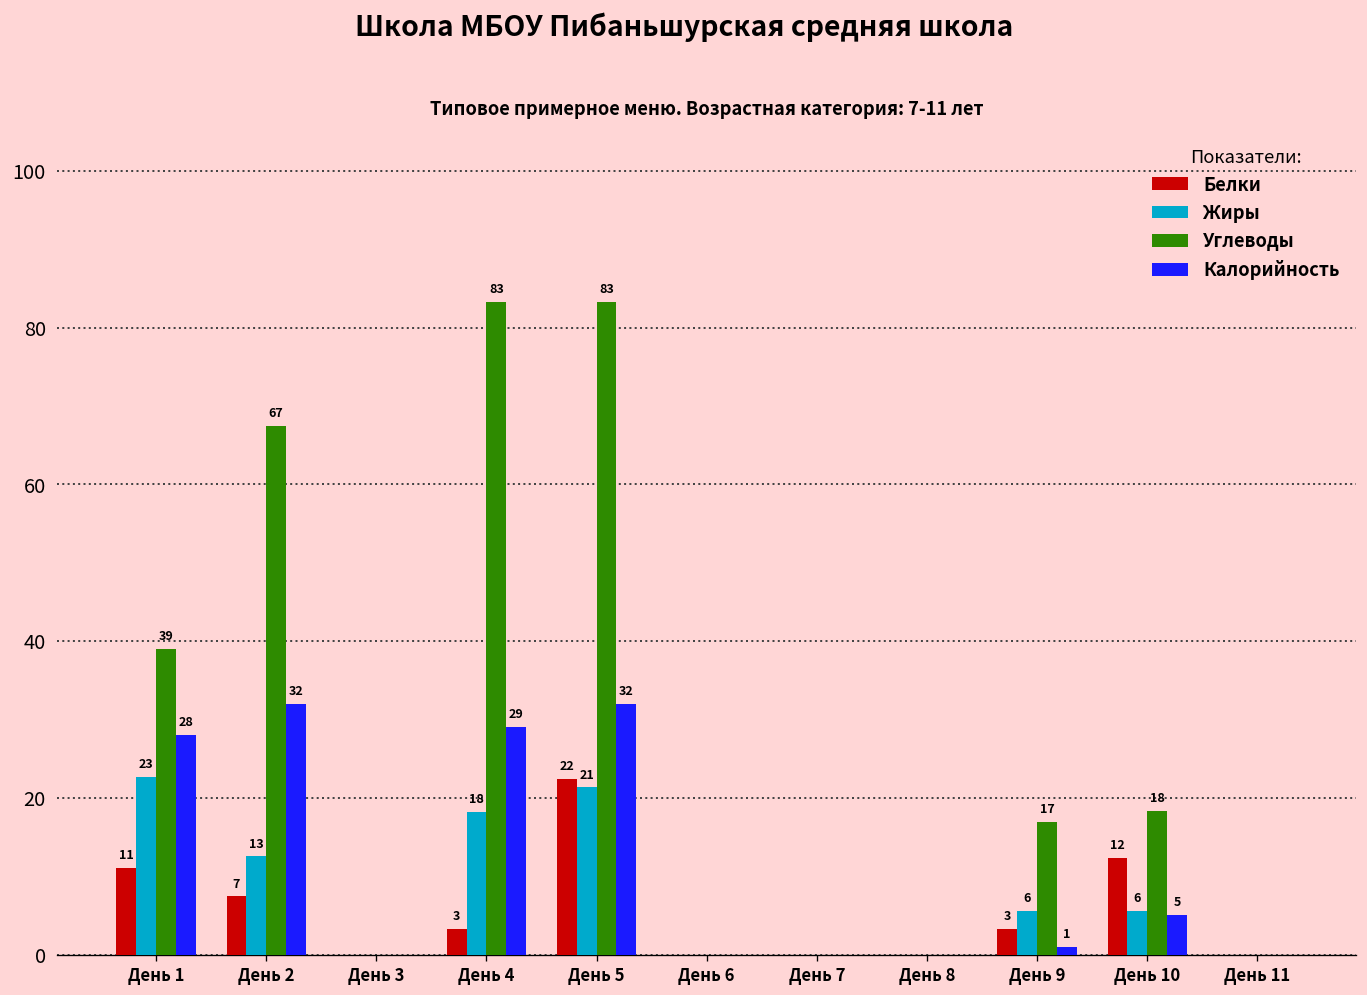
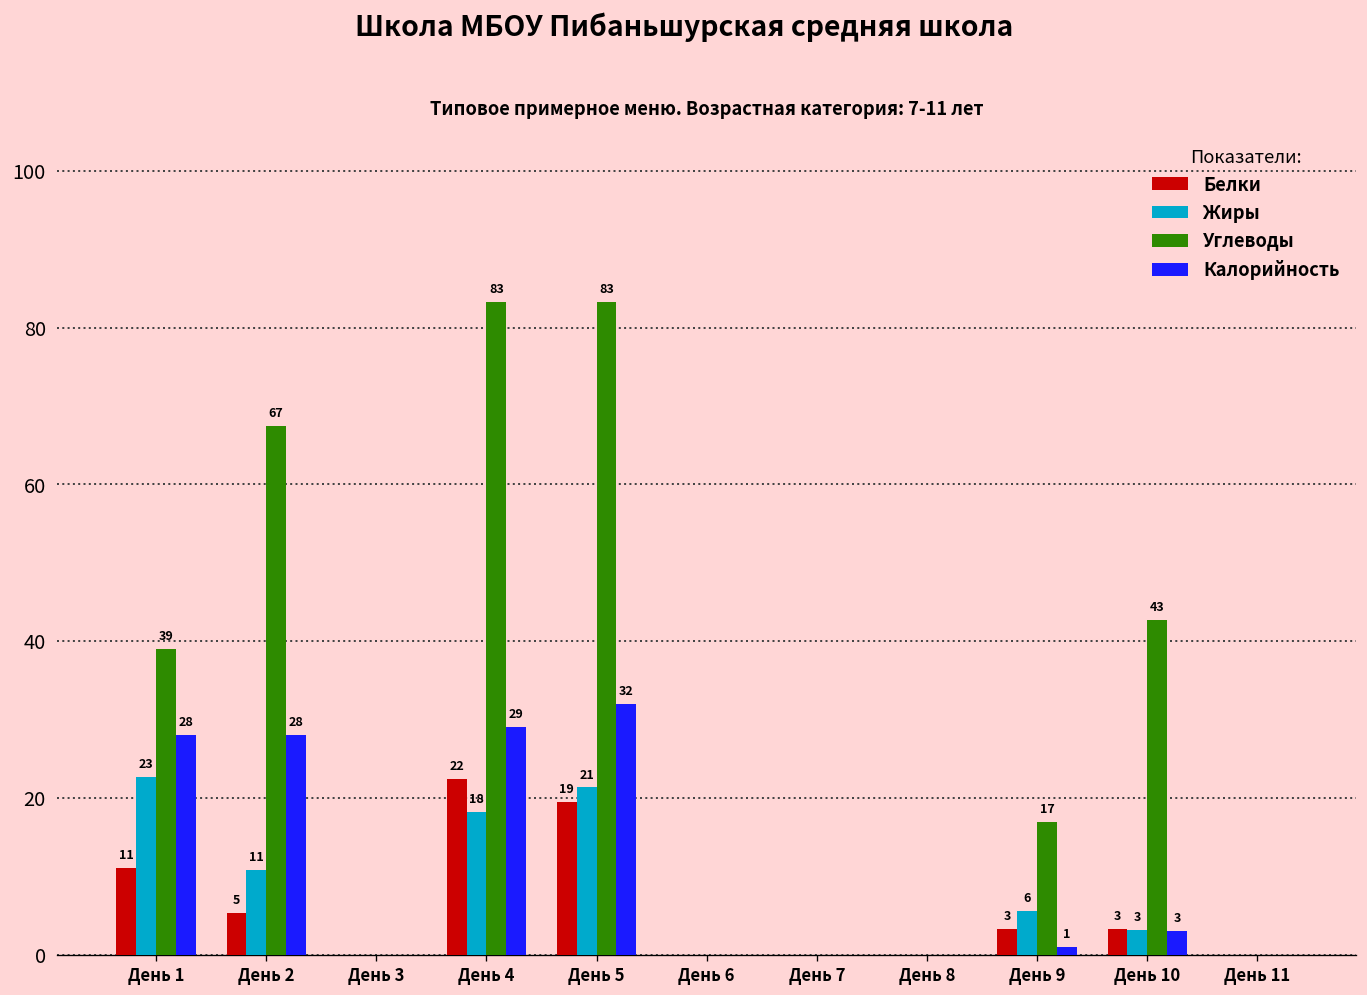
  {
    "Белки": {
      "День 1": 11,
-     "День 2": 7,
-     "День 4": 3,
-     "День 5": 22,
+     "День 2": 5,
+     "День 4": 22,
+     "День 5": 19,
      "День 9": 3,
-     "День 10": 12
+     "День 10": 3
    },
    "Жиры": {
      "День 1": 23,
-     "День 2": 13,
+     "День 2": 11,
      "День 4": 18,
      "День 5": 21,
      "День 9": 6,
-     "День 10": 6
+     "День 10": 3
    },
    "Углеводы": {
      "День 1": 39,
      "День 2": 67,
      "День 4": 83,
      "День 5": 83,
      "День 9": 17,
-     "День 10": 18
+     "День 10": 43
    },
    "Калорийность": {
      "День 1": 28,
-     "День 2": 32,
+     "День 2": 28,
      "День 4": 29,
      "День 5": 32,
      "День 9": 1,
-     "День 10": 5
+     "День 10": 3
    }
  }
